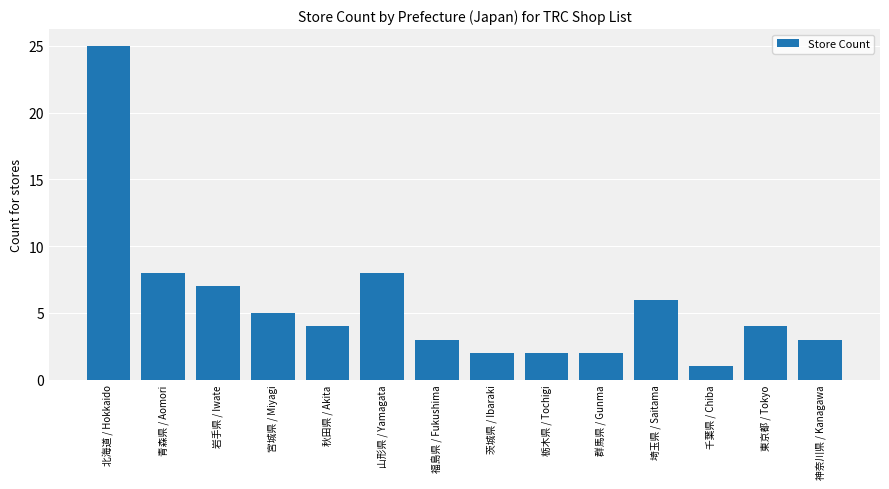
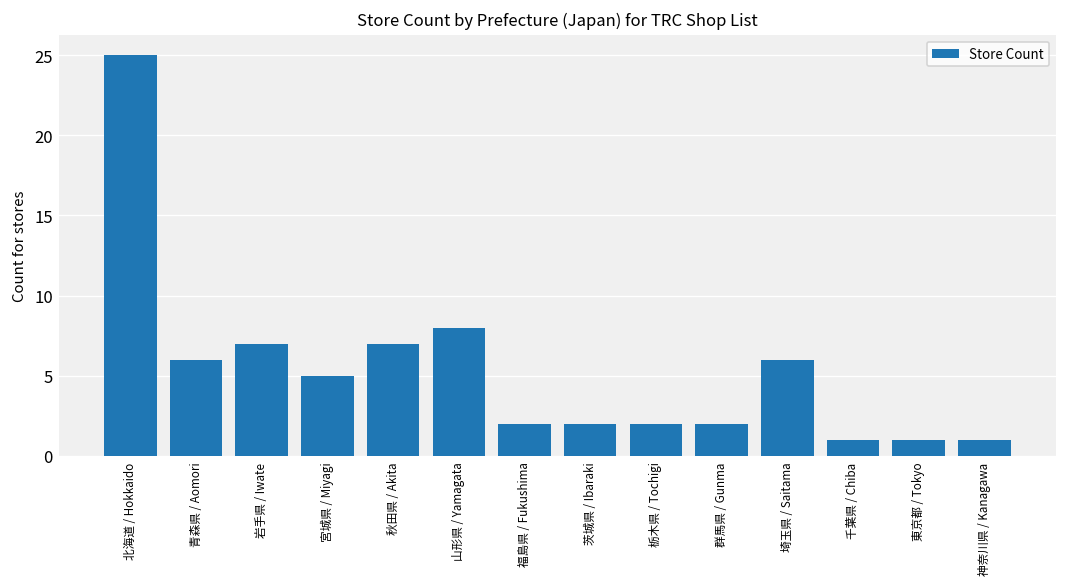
  {
    "北海道 / Hokkaido": 25,
-   "青森県 / Aomori": 8,
+   "青森県 / Aomori": 6,
    "岩手県 / Iwate": 7,
    "宮城県 / Miyagi": 5,
-   "秋田県 / Akita": 4,
+   "秋田県 / Akita": 7,
    "山形県 / Yamagata": 8,
-   "福島県 / Fukushima": 3,
+   "福島県 / Fukushima": 2,
    "茨城県 / Ibaraki": 2,
    "栃木県 / Tochigi": 2,
    "群馬県 / Gunma": 2,
    "埼玉県 / Saitama": 6,
    "千葉県 / Chiba": 1,
-   "東京都 / Tokyo": 4,
-   "神奈川県 / Kanagawa": 3
+   "東京都 / Tokyo": 1,
+   "神奈川県 / Kanagawa": 1
  }
